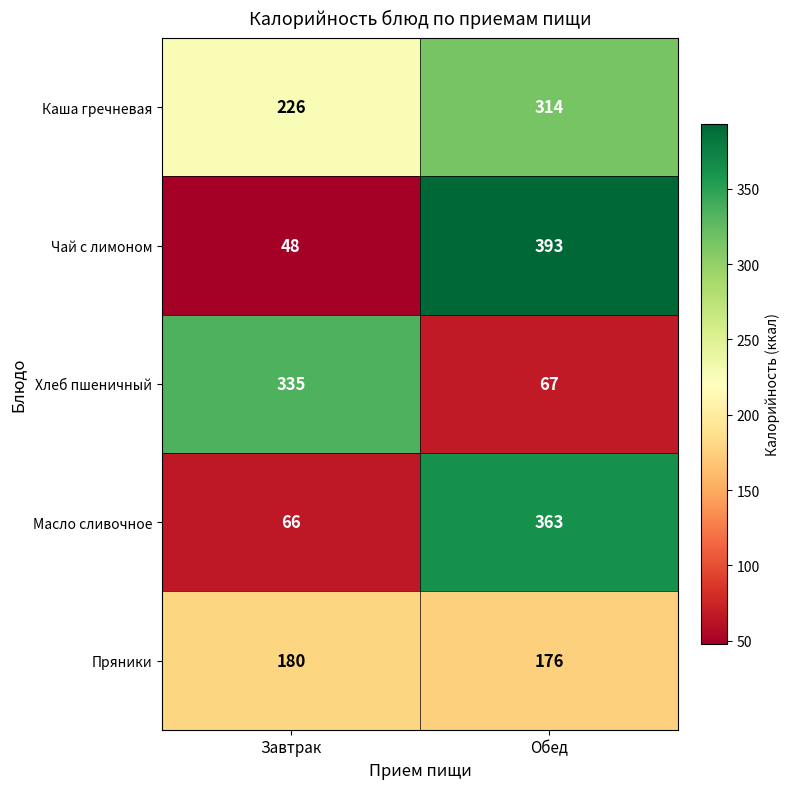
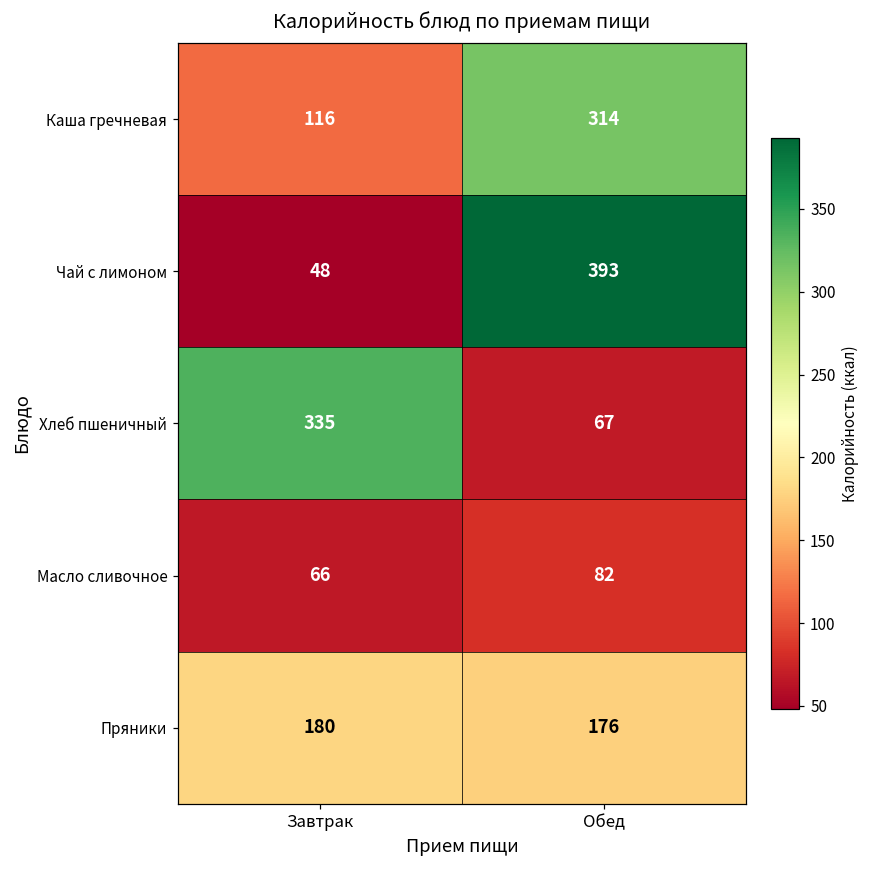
  {
    "Каша гречневая": {
-     "Завтрак": 226,
+     "Завтрак": 116,
      "Обед": 314
    },
    "Чай с лимоном": {
      "Завтрак": 48,
      "Обед": 393
    },
    "Хлеб пшеничный": {
      "Завтрак": 335,
      "Обед": 67
    },
    "Масло сливочное": {
      "Завтрак": 66,
-     "Обед": 363
+     "Обед": 82
    },
    "Пряники": {
      "Завтрак": 180,
      "Обед": 176
    }
  }
